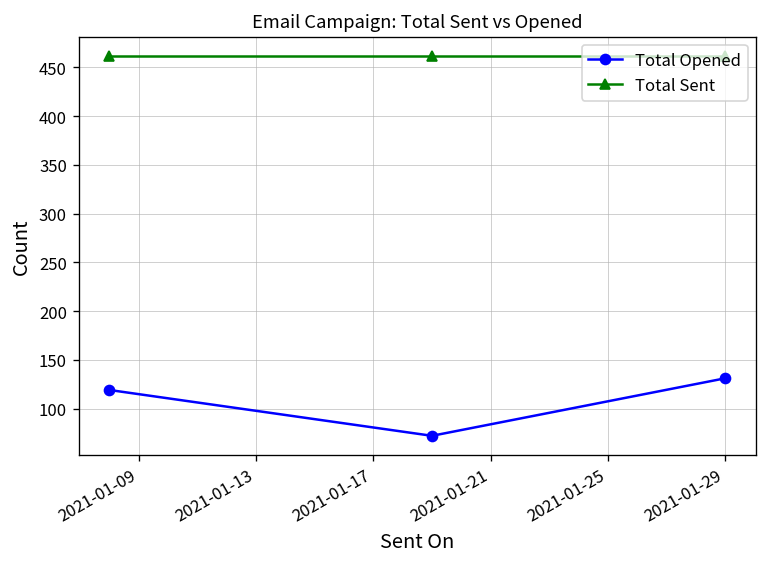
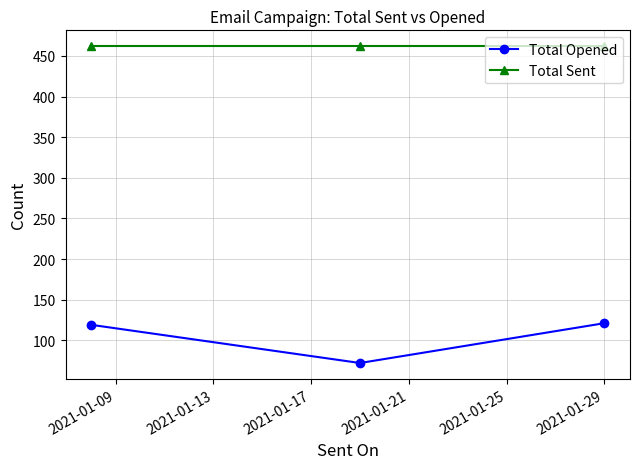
  {
    "Total Opened": {
-     "2021-01-29": 130
+     "2021-01-29": 120
    }
  }
